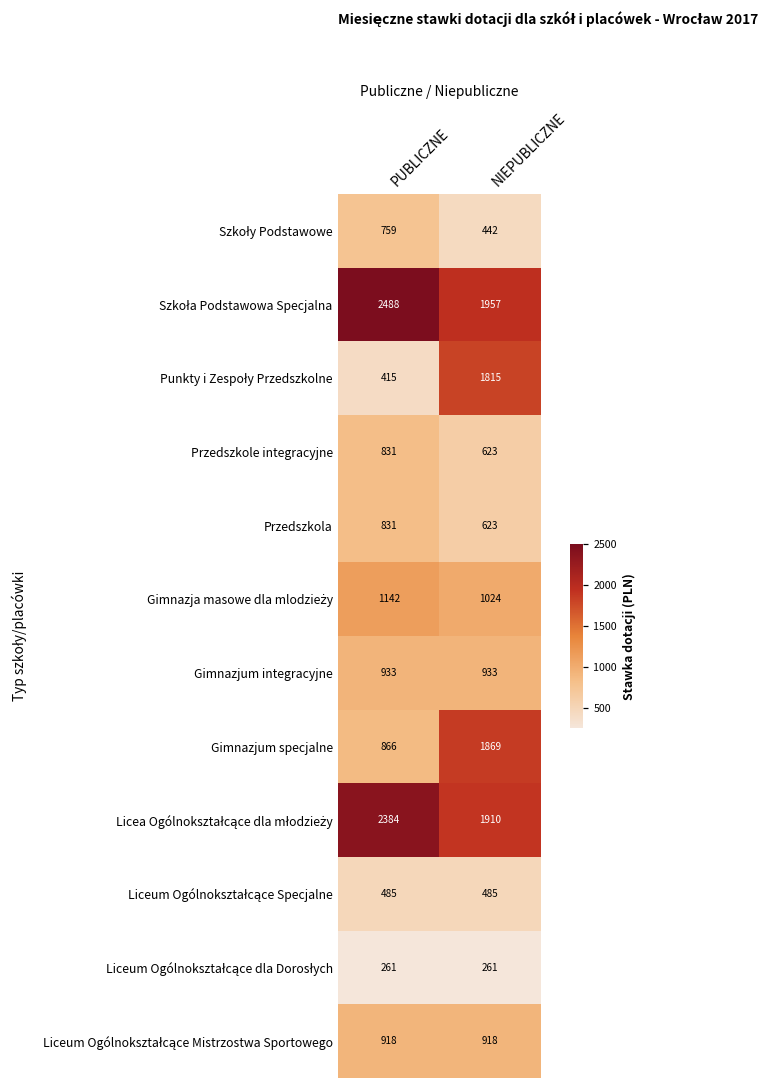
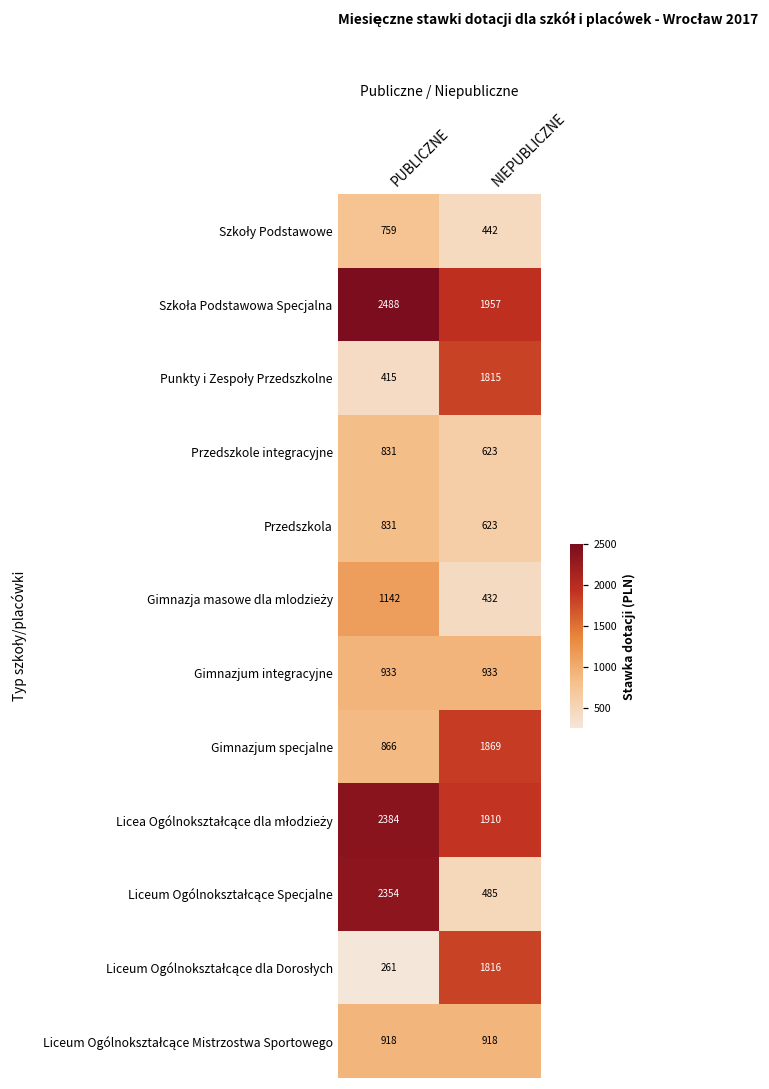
  {
    "Szkoły Podstawowe": {
      "PUBLICZNE": 759,
      "NIEPUBLICZNE": 442
    },
    "Szkoła Podstawowa Specjalna": {
      "PUBLICZNE": 2488,
      "NIEPUBLICZNE": 1957
    },
    "Punkty i Zespoły Przedszkolne": {
      "PUBLICZNE": 415,
      "NIEPUBLICZNE": 1815
    },
    "Przedszkole integracyjne": {
      "PUBLICZNE": 831,
      "NIEPUBLICZNE": 623
    },
    "Przedszkola": {
      "PUBLICZNE": 831,
      "NIEPUBLICZNE": 623
    },
    "Gimnazja masowe dla mlodzieży": {
      "PUBLICZNE": 1142,
-     "NIEPUBLICZNE": 1024
+     "NIEPUBLICZNE": 432
    },
    "Gimnazjum integracyjne": {
      "PUBLICZNE": 933,
      "NIEPUBLICZNE": 933
    },
    "Gimnazjum specjalne": {
      "PUBLICZNE": 866,
      "NIEPUBLICZNE": 1869
    },
    "Licea Ogólnokształcące dla młodzieży": {
      "PUBLICZNE": 2384,
      "NIEPUBLICZNE": 1910
    },
    "Liceum Ogólnokształcące Specjalne": {
-     "PUBLICZNE": 485,
+     "PUBLICZNE": 2354,
      "NIEPUBLICZNE": 485
    },
    "Liceum Ogólnokształcące dla Dorosłych": {
      "PUBLICZNE": 261,
-     "NIEPUBLICZNE": 261
+     "NIEPUBLICZNE": 1816
    },
    "Liceum Ogólnokształcące Mistrzostwa Sportowego": {
      "PUBLICZNE": 918,
      "NIEPUBLICZNE": 918
    }
  }
